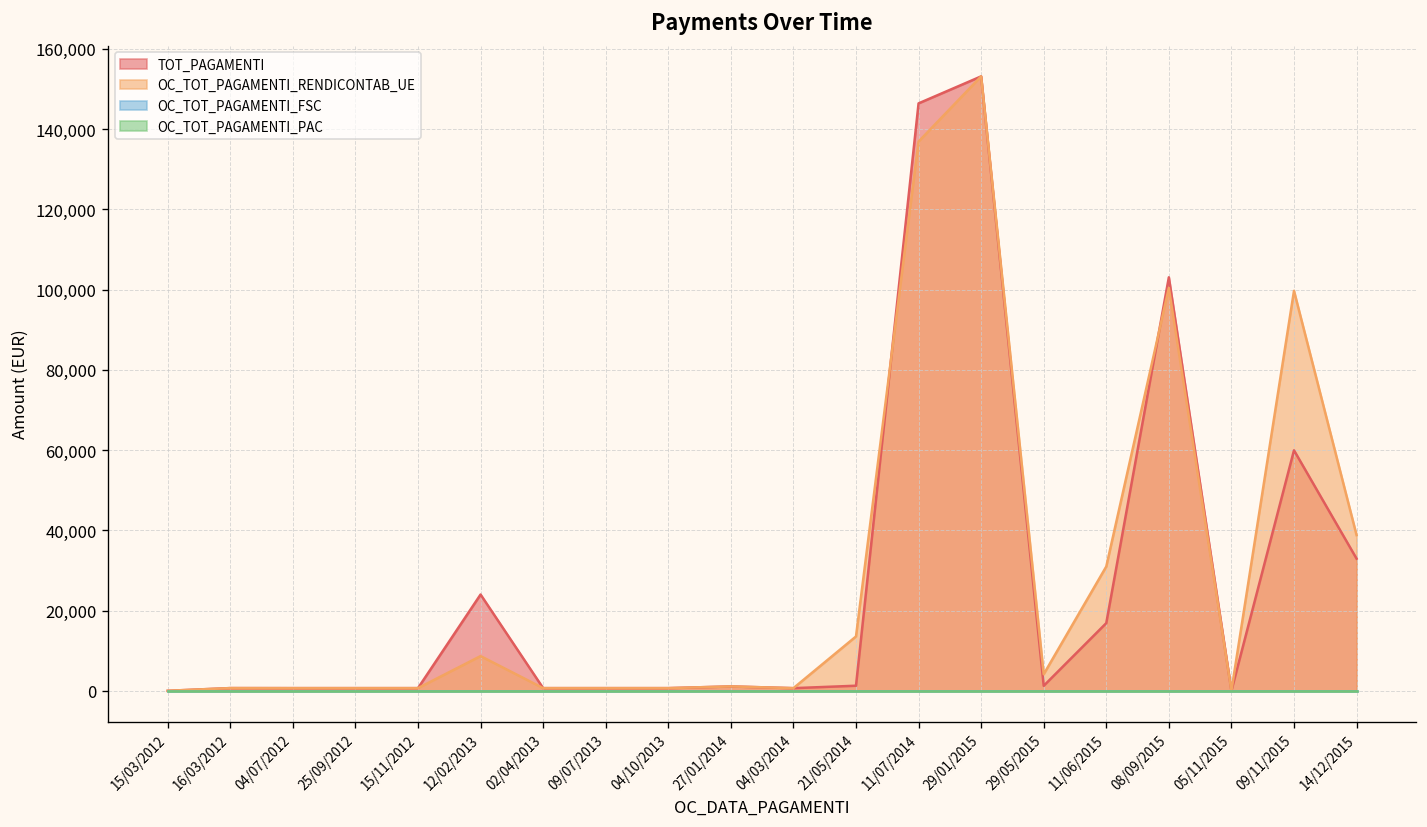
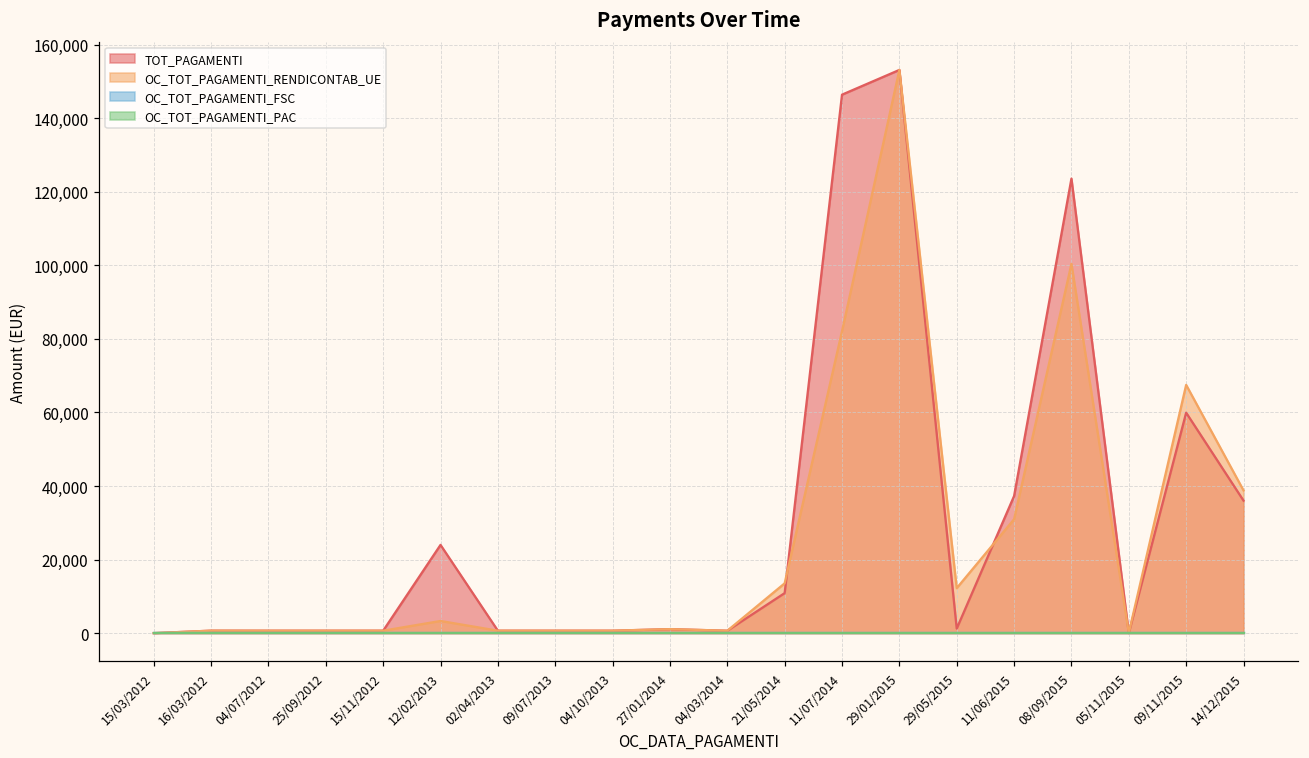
  {
    "TOT_PAGAMENTI": {
      "12/02/2013": "24,000",
-     "21/05/2014": "1,000",
+     "21/05/2014": "11,000",
      "11/07/2014": "146,000",
      "29/05/2015": "1,000",
-     "11/06/2015": "17,000",
-     "08/09/2015": "103,000",
+     "11/06/2015": "37,000",
+     "08/09/2015": "124,000",
      "09/11/2015": "60,000",
-     "14/12/2015": "33,000"
+     "14/12/2015": "36,000"
    },
    "OC_TOT_PAGAMENTI_RENDICONTAB_UE": {
-     "12/02/2013": "9,000",
+     "12/02/2013": "3,000",
      "21/05/2014": "14,000",
-     "11/07/2014": "137,000",
-     "29/05/2015": "4,000",
+     "11/07/2014": "82,000",
+     "29/05/2015": "12,000",
      "11/06/2015": "31,000",
      "08/09/2015": "100,000",
-     "09/11/2015": "100,000",
+     "09/11/2015": "67,000",
      "14/12/2015": "39,000"
    },
    "OC_TOT_PAGAMENTI_PAC": {
      "12/02/2013": "0",
      "27/01/2014": "0",
      "21/05/2014": "0",
      "11/07/2014": "0",
      "29/01/2015": "0",
      "29/05/2015": "0",
      "11/06/2015": "0",
      "08/09/2015": "0",
      "09/11/2015": "0",
      "14/12/2015": "0"
    }
  }
